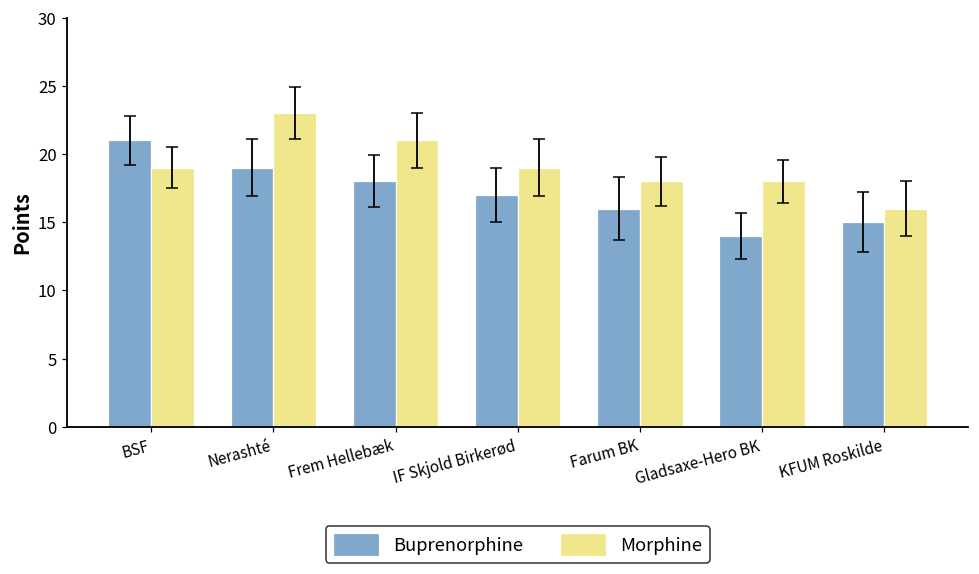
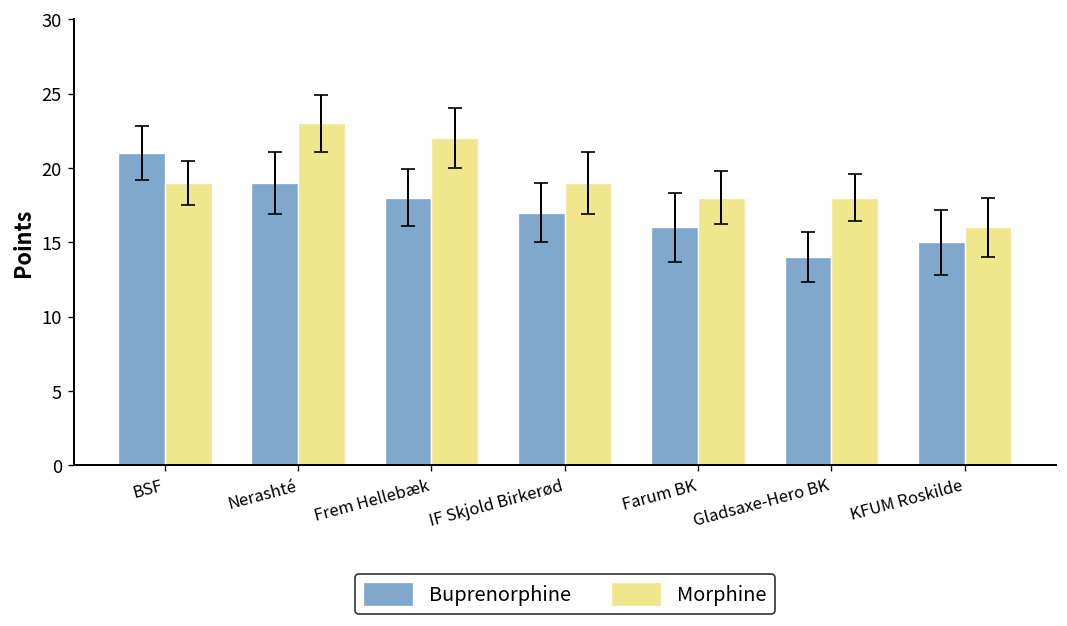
  {
    "Buprenorphine": {
      "BSF": 21,
      "Nerashté": 19,
      "Frem Hellebæk": 18,
      "IF Skjold Birkerød": 17,
      "Farum BK": 16,
      "Gladsaxe-Hero BK": 14,
      "KFUM Roskilde": 15
    },
    "Morphine": {
      "BSF": 19,
      "Nerashté": 23,
-     "Frem Hellebæk": 21,
+     "Frem Hellebæk": 22,
      "IF Skjold Birkerød": 19,
      "Farum BK": 18,
      "Gladsaxe-Hero BK": 18,
      "KFUM Roskilde": 16
    }
  }
